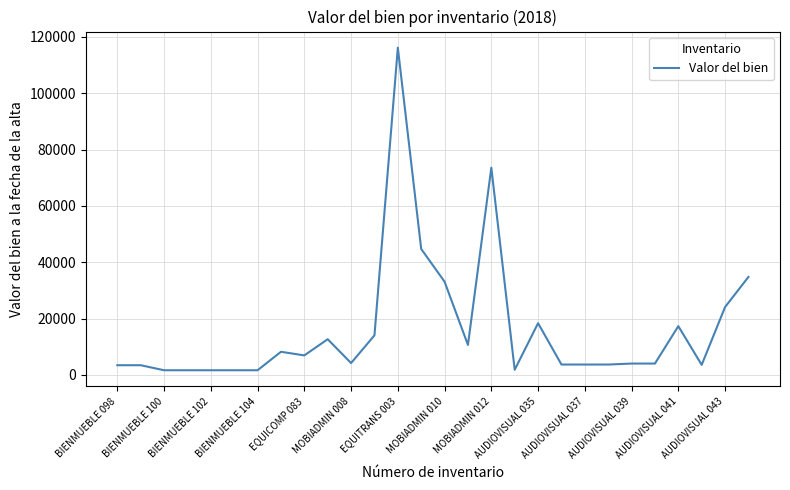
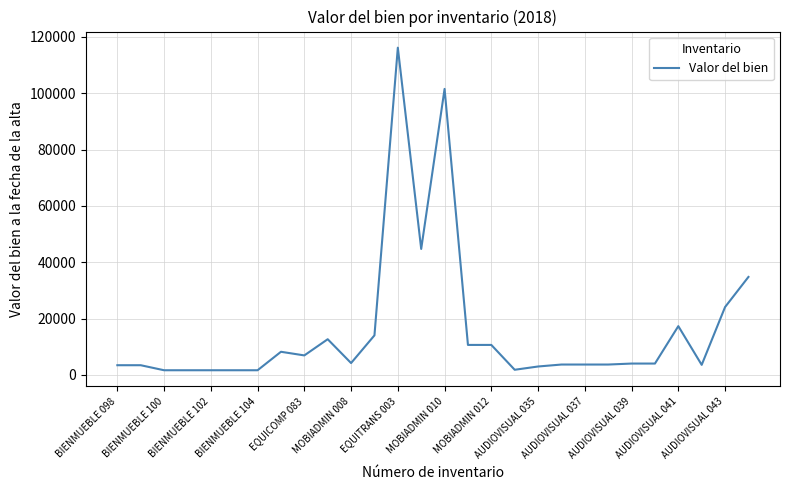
  {
    "BIENMUEBLE 098": 3000,
    "BIENMUEBLE 100": 2000,
    "BIENMUEBLE 102": 2000,
    "BIENMUEBLE 104": 2000,
    "EQUICOMP 083": 7000,
    "MOBIADMIN 008": 4000,
    "EQUITRANS 003": 116000,
-   "MOBIADMIN 010": 33000,
-   "MOBIADMIN 012": 74000,
-   "AUDIOVISUAL 035": 18000,
+   "MOBIADMIN 010": 102000,
+   "MOBIADMIN 012": 11000,
+   "AUDIOVISUAL 035": 3000,
    "AUDIOVISUAL 037": 4000,
    "AUDIOVISUAL 039": 4000,
    "AUDIOVISUAL 041": 17000,
    "AUDIOVISUAL 043": 24000
  }
